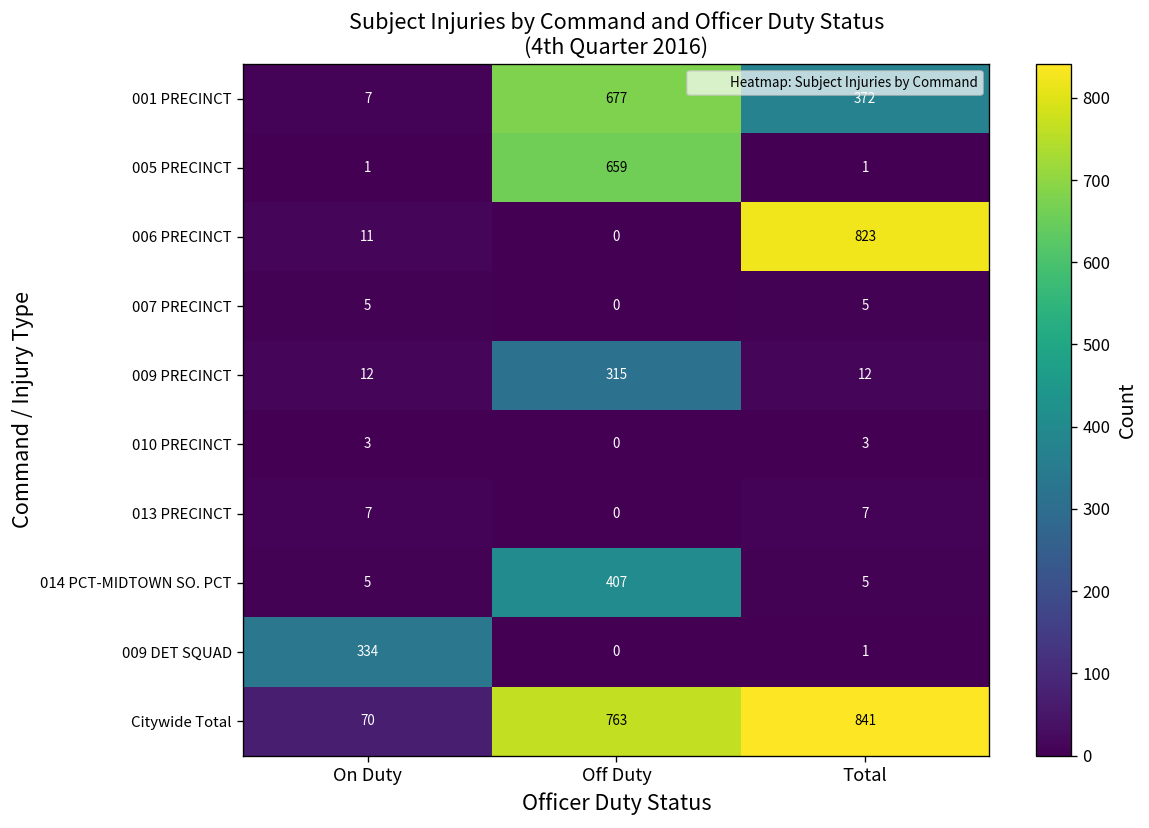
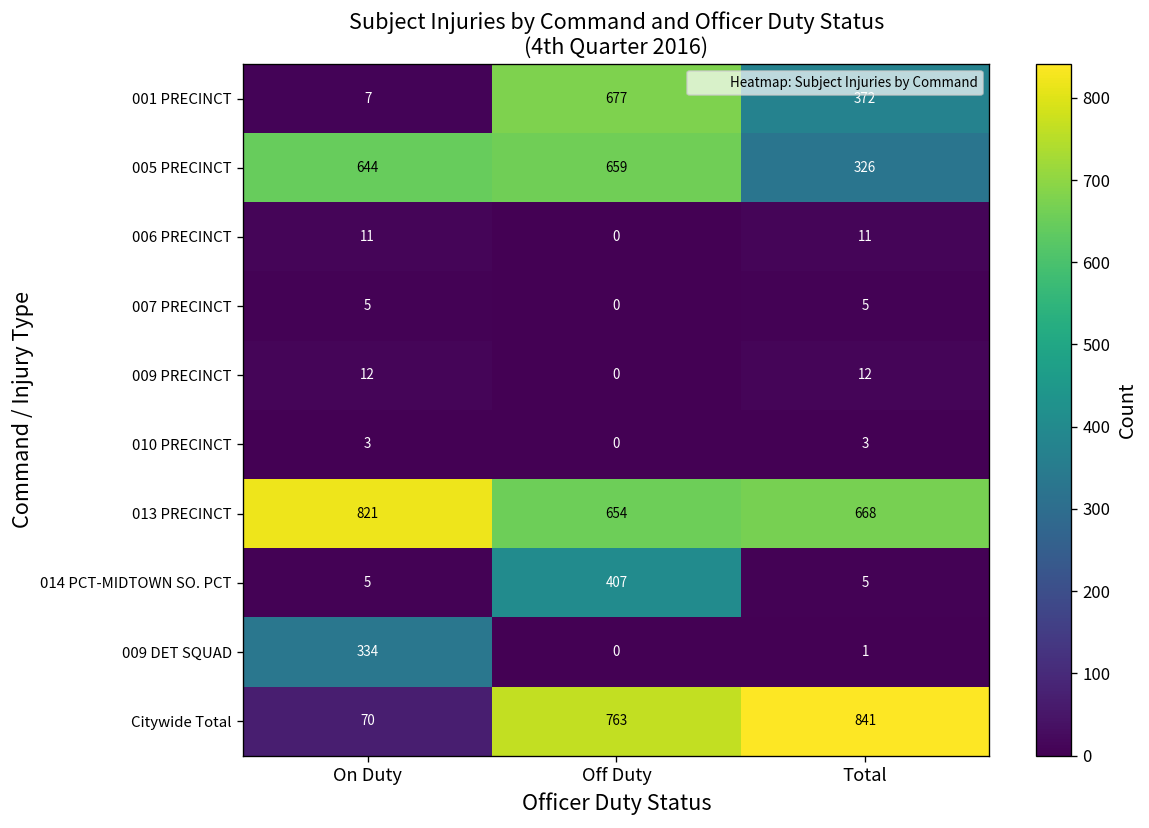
  {
    "001 PRECINCT": {
      "On Duty": 7,
      "Off Duty": 677
    },
    "005 PRECINCT": {
-     "On Duty": 1,
+     "On Duty": 644,
      "Off Duty": 659,
-     "Total": 1
+     "Total": 326
    },
    "006 PRECINCT": {
      "On Duty": 11,
      "Off Duty": 0,
-     "Total": 823
+     "Total": 11
    },
    "007 PRECINCT": {
      "On Duty": 5,
      "Off Duty": 0,
      "Total": 5
    },
    "009 PRECINCT": {
      "On Duty": 12,
-     "Off Duty": 315,
+     "Off Duty": 0,
      "Total": 12
    },
    "010 PRECINCT": {
      "On Duty": 3,
      "Off Duty": 0,
      "Total": 3
    },
    "013 PRECINCT": {
-     "On Duty": 7,
-     "Off Duty": 0,
-     "Total": 7
+     "On Duty": 821,
+     "Off Duty": 654,
+     "Total": 668
    },
    "014 PCT-MIDTOWN SO. PCT": {
      "On Duty": 5,
      "Off Duty": 407,
      "Total": 5
    },
    "009 DET SQUAD": {
      "On Duty": 334,
      "Off Duty": 0,
      "Total": 1
    },
    "Citywide Total": {
      "On Duty": 70,
      "Off Duty": 763,
      "Total": 841
    }
  }
